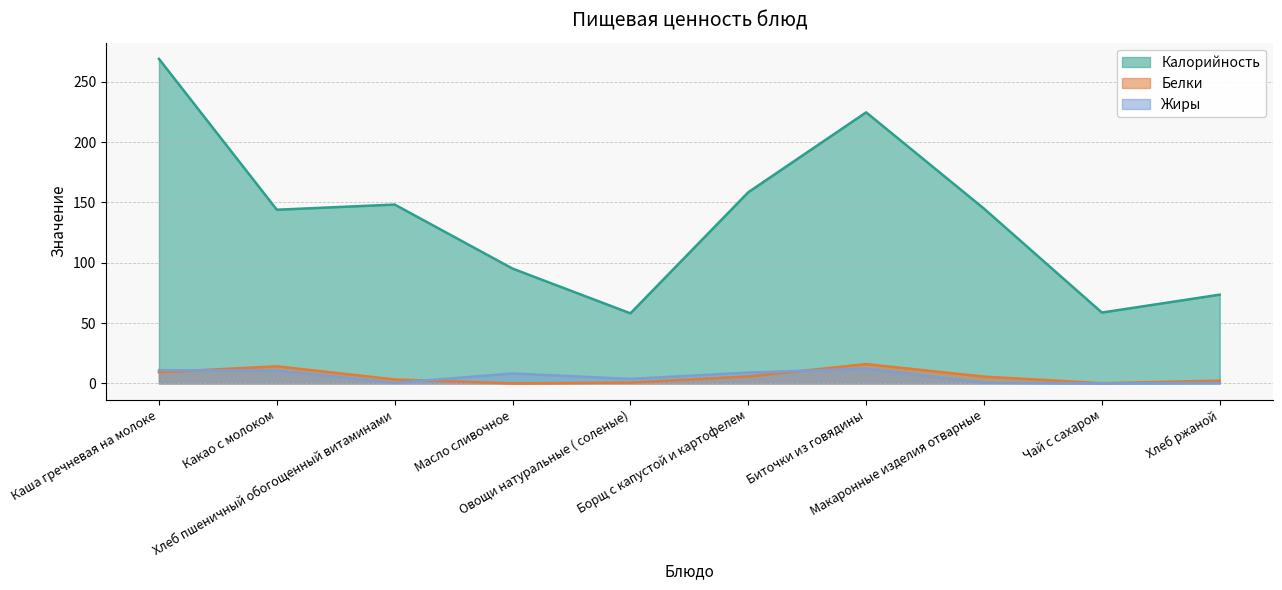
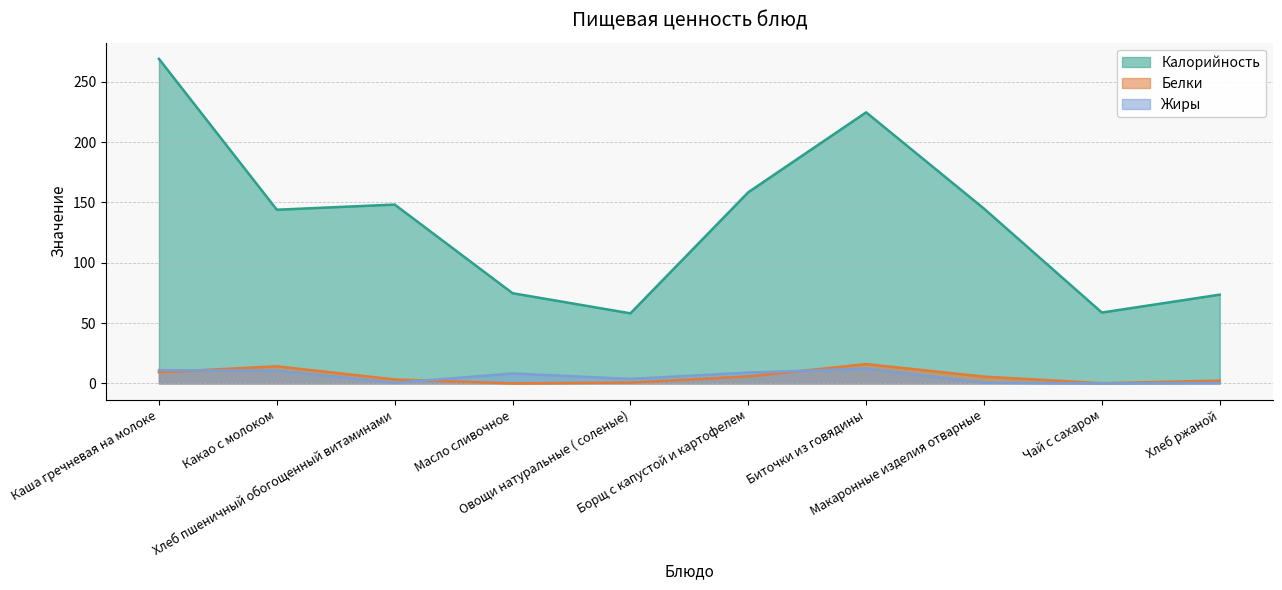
  {
    "Калорийность": {
      "Каша гречневая на молоке": 269,
      "Какао с молоком": 144,
      "Хлеб пшеничный обогощенный витаминами": 148,
-     "Масло сливочное": 95,
+     "Масло сливочное": 75,
      "Овощи натуральные ( соленые)": 58,
      "Борщ с капустой и картофелем": 159,
      "Биточки из говядины": 225,
      "Макаронные изделия отварные": 145,
      "Чай с сахаром": 59,
      "Хлеб ржаной": 74
    },
    "Белки": {
      "Какао с молоком": 14,
      "Хлеб пшеничный обогощенный витаминами": 3,
      "Масло сливочное": 0,
      "Овощи натуральные ( соленые)": 1,
      "Борщ с капустой и картофелем": 6,
      "Биточки из говядины": 16,
      "Макаронные изделия отварные": 6
    },
    "Жиры": {
      "Какао с молоком": 11,
      "Хлеб пшеничный обогощенный витаминами": 0,
      "Масло сливочное": 8,
      "Овощи натуральные ( соленые)": 4,
      "Борщ с капустой и картофелем": 9,
      "Биточки из говядины": 12,
      "Макаронные изделия отварные": 1
    }
  }
